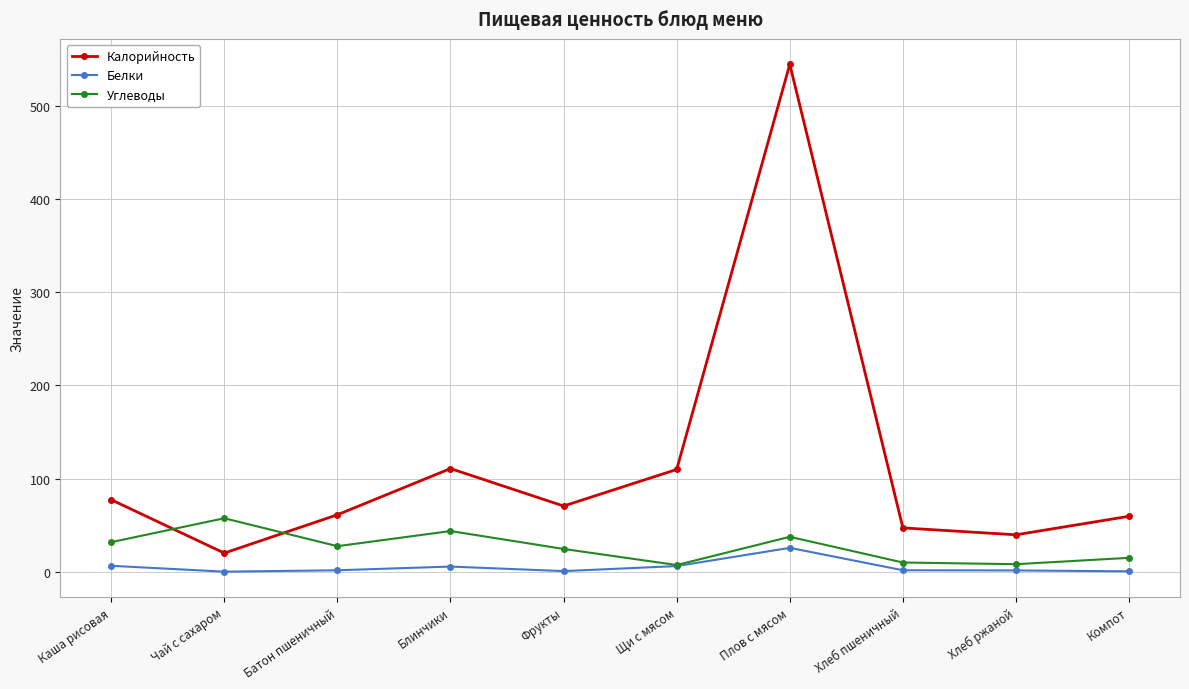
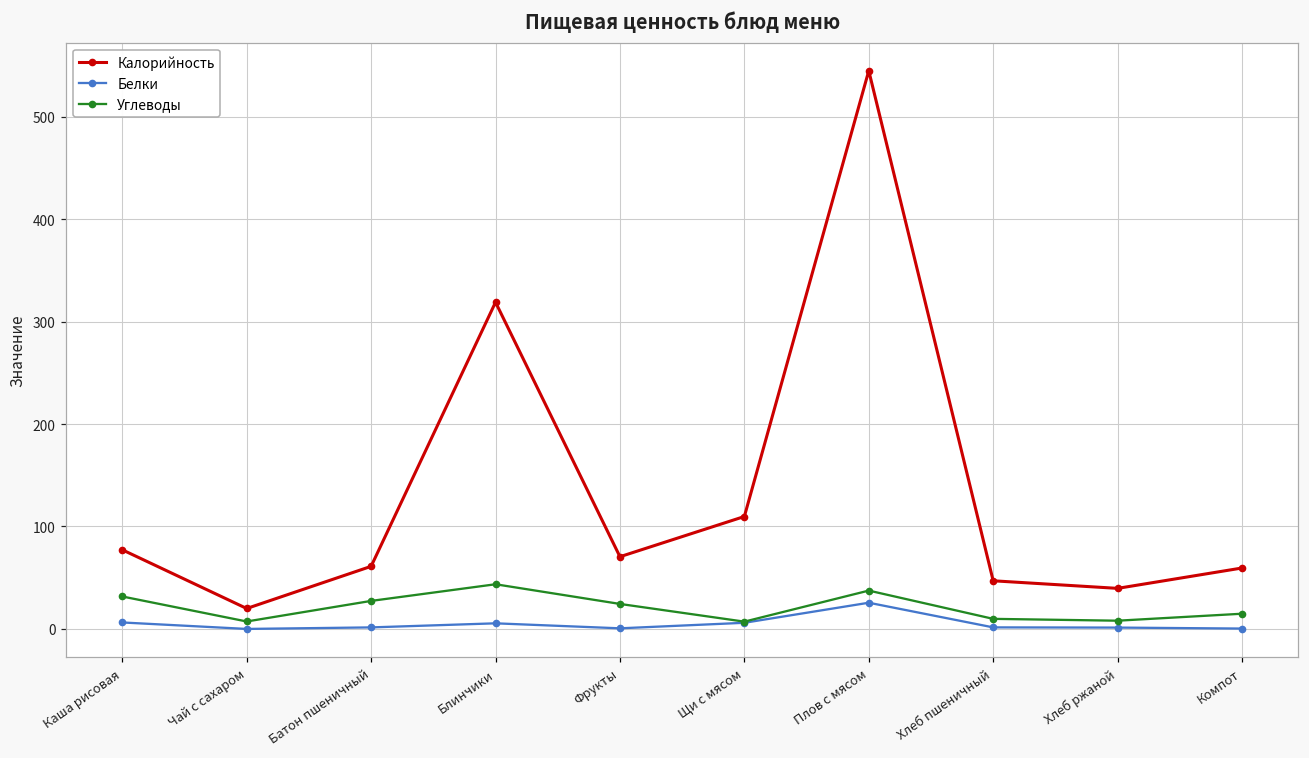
  {
    "Калорийность": {
      "Каша рисовая": 80,
      "Чай с сахаром": 20,
      "Батон пшеничный": 60,
-     "Блинчики": 110,
+     "Блинчики": 320,
      "Фрукты": 70,
      "Щи с мясом": 110,
      "Плов с мясом": 540,
      "Хлеб пшеничный": 50,
      "Хлеб ржаной": 40,
      "Компот": 60
    },
    "Белки": {
      "Каша рисовая": 10,
      "Чай с сахаром": 0,
      "Батон пшеничный": 0,
      "Блинчики": 10,
      "Фрукты": 0,
      "Плов с мясом": 30,
      "Хлеб пшеничный": 0,
      "Хлеб ржаной": 0,
      "Компот": 0
    },
    "Углеводы": {
      "Каша рисовая": 30,
-     "Чай с сахаром": 60,
+     "Чай с сахаром": 10,
      "Батон пшеничный": 30,
      "Блинчики": 40,
      "Фрукты": 20,
      "Плов с мясом": 40,
      "Хлеб пшеничный": 10,
      "Хлеб ржаной": 10,
      "Компот": 10
    }
  }
